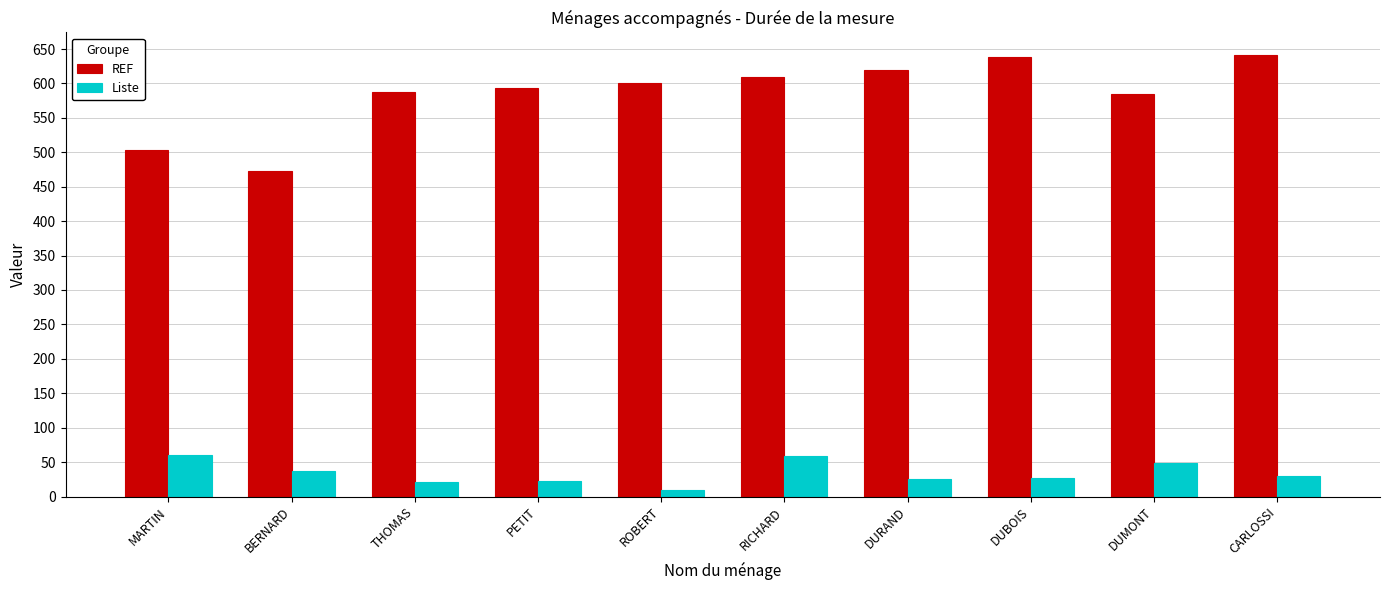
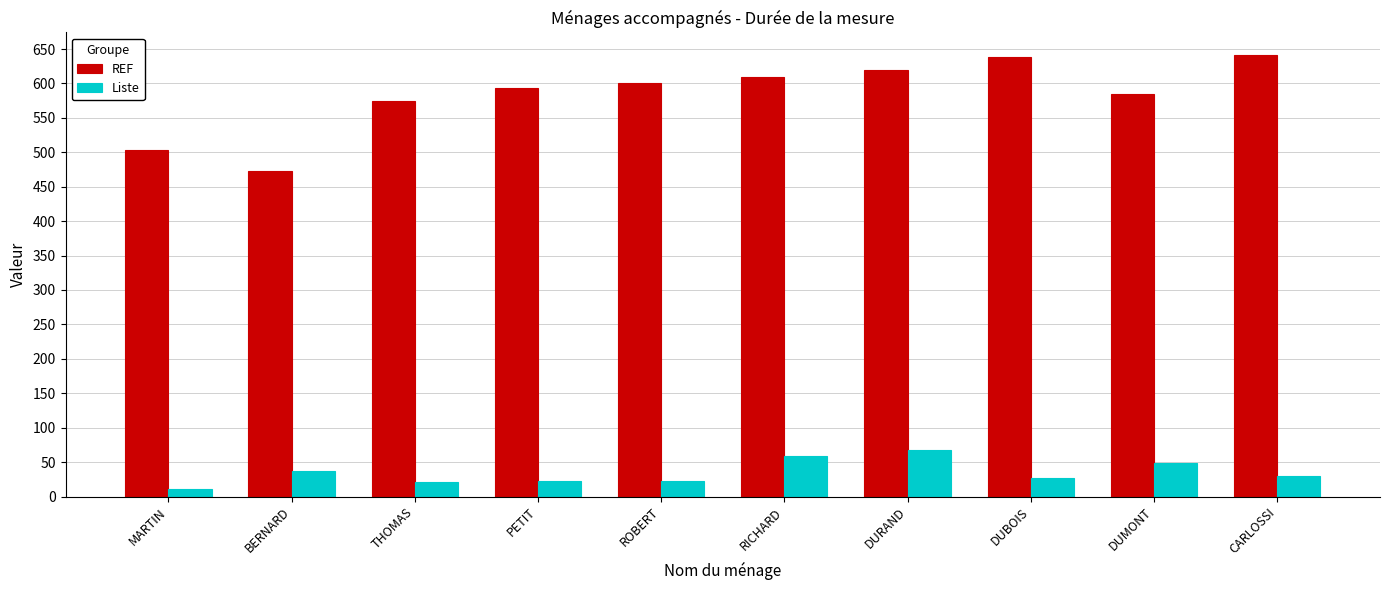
  {
    "REF": {
      "MARTIN": 500,
      "BERNARD": 470,
-     "THOMAS": 590,
+     "THOMAS": 580,
      "PETIT": 590,
      "ROBERT": 600,
      "RICHARD": 610,
      "DURAND": 620,
      "DUBOIS": 640,
      "DUMONT": 580,
      "CARLOSSI": 640
    },
    "Liste": {
-     "MARTIN": 60,
+     "MARTIN": 10,
      "BERNARD": 40,
      "THOMAS": 20,
      "PETIT": 20,
-     "ROBERT": 10,
+     "ROBERT": 20,
      "RICHARD": 60,
-     "DURAND": 30,
+     "DURAND": 70,
      "DUBOIS": 30,
      "DUMONT": 50,
      "CARLOSSI": 30
    }
  }
